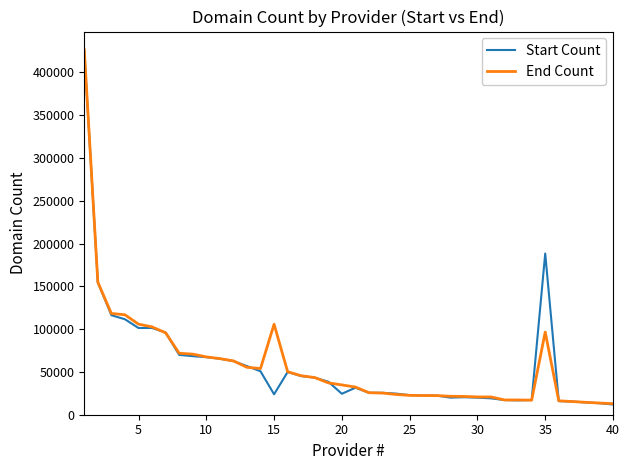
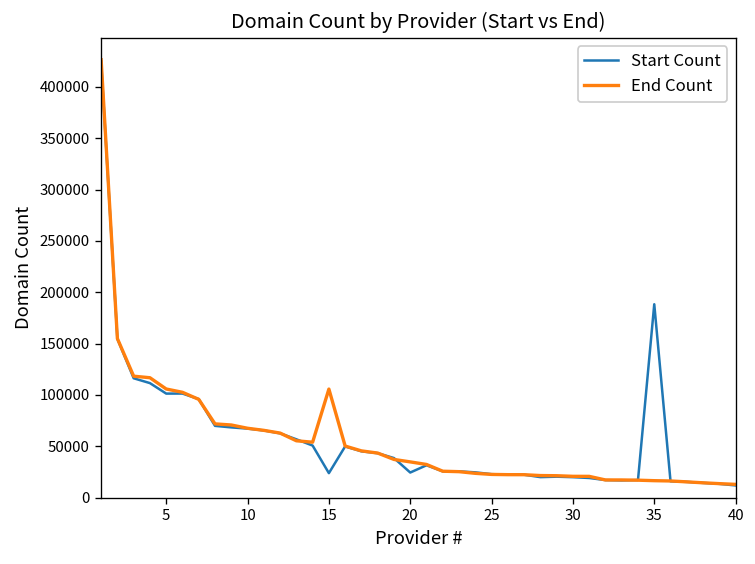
  {
    "Start Count": {
      "5": 100000,
      "15": 20000,
      "20": 20000,
      "35": 190000
    },
    "End Count": {
      "5": 110000,
      "15": 110000,
      "20": 30000,
-     "35": 100000
+     "35": 20000
    }
  }
